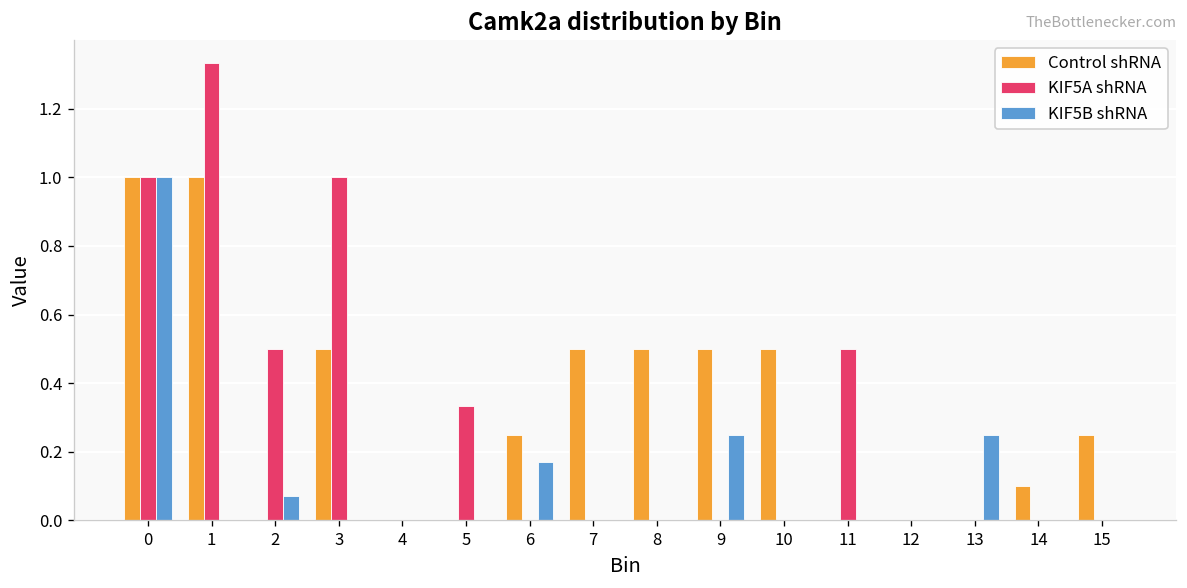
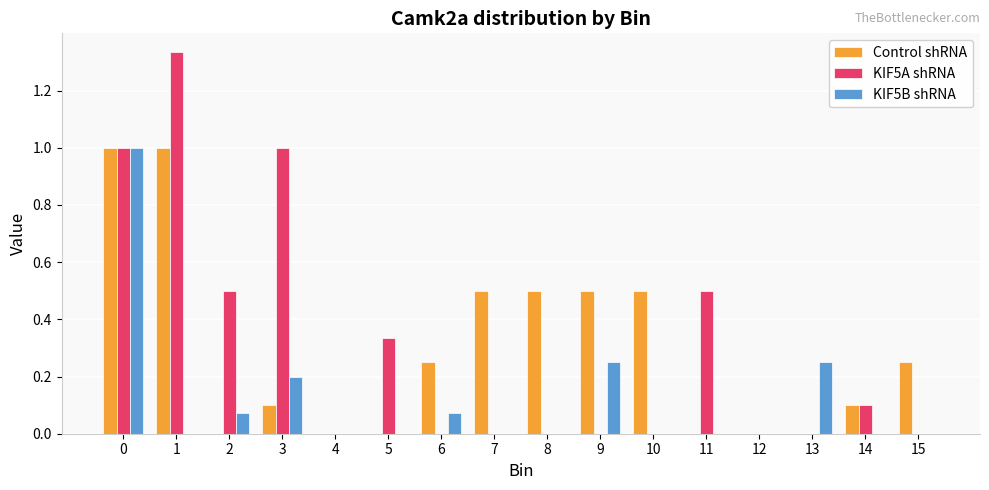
  {
    "Control shRNA": {
      "0": 1.0,
      "1": 1.0,
      "2": 0.0,
-     "3": 0.5,
+     "3": 0.1,
      "4": 0.0,
      "5": 0.0,
      "6": 0.25,
      "7": 0.5,
      "8": 0.5,
      "9": 0.5,
      "10": 0.5,
      "11": 0.0,
      "12": 0.0,
      "13": 0.0,
      "14": 0.1,
      "15": 0.25
    },
    "KIF5A shRNA": {
      "0": 1.0,
      "1": 1.33,
      "2": 0.5,
      "3": 1.0,
      "4": 0.0,
      "5": 0.33,
      "6": 0.0,
      "7": 0.0,
      "8": 0.0,
      "9": 0.0,
      "10": 0.0,
      "11": 0.5,
      "12": 0.0,
      "13": 0.0,
-     "14": 0.0,
+     "14": 0.1,
      "15": 0.0
    },
    "KIF5B shRNA": {
      "0": 1.00,
      "1": 0.00,
      "2": 0.07,
-     "3": 0.0,
+     "3": 0.2,
      "4": 0.00,
      "5": 0.00,
-     "6": 0.17,
+     "6": 0.07,
      "7": 0.00,
      "8": 0.00,
      "9": 0.25,
      "10": 0.00,
      "11": 0.00,
      "12": 0.00,
      "13": 0.25,
      "14": 0.00,
      "15": 0.00
    }
  }
